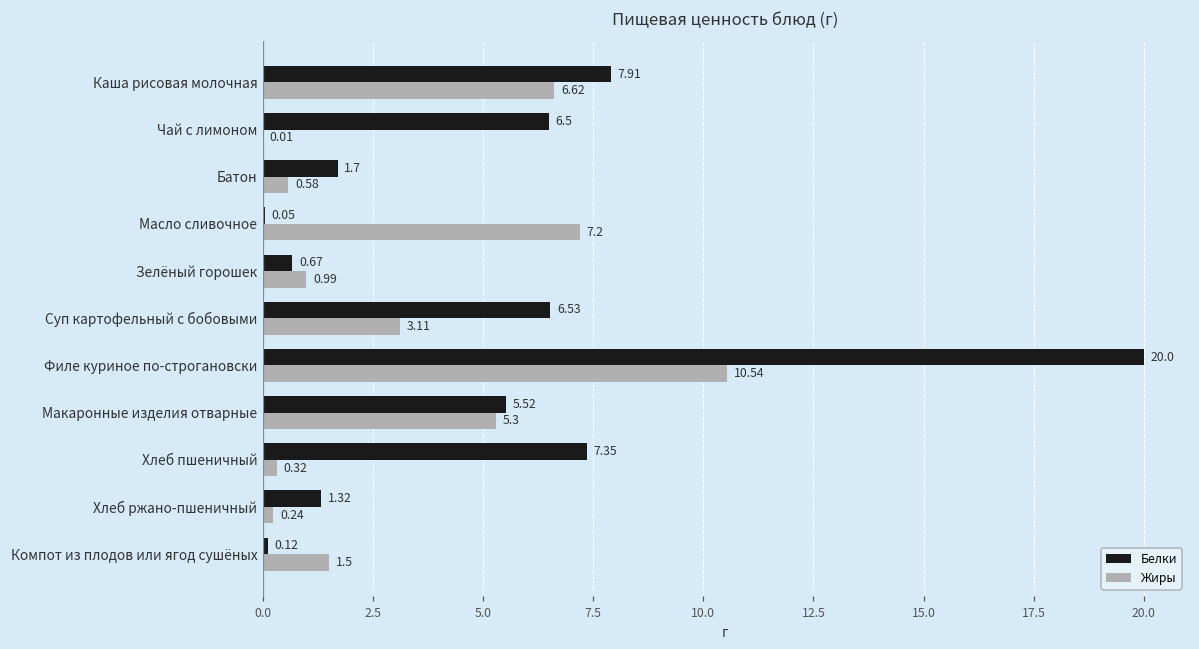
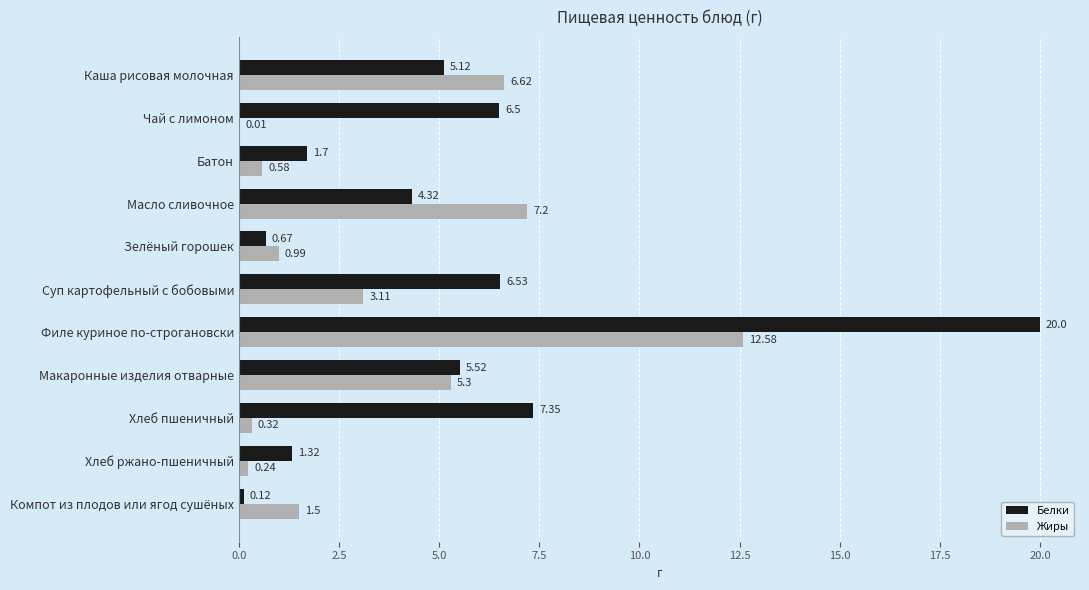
  {
    "Белки": {
-     "Каша рисовая молочная": 7.91,
+     "Каша рисовая молочная": 5.12,
      "Чай с лимоном": 6.5,
      "Батон": 1.7,
-     "Масло сливочное": 0.05,
+     "Масло сливочное": 4.32,
      "Зелёный горошек": 0.67,
      "Суп картофельный с бобовыми": 6.53,
      "Филе куриное по-строгановски": 20.0,
      "Макаронные изделия отварные": 5.52,
      "Хлеб пшеничный": 7.35,
      "Хлеб ржано-пшеничный": 1.32,
      "Компот из плодов или ягод сушёных": 0.12
    },
    "Жиры": {
      "Каша рисовая молочная": 6.62,
      "Чай с лимоном": 0.01,
      "Батон": 0.58,
      "Масло сливочное": 7.2,
      "Зелёный горошек": 0.99,
      "Суп картофельный с бобовыми": 3.11,
-     "Филе куриное по-строгановски": 10.54,
+     "Филе куриное по-строгановски": 12.58,
      "Макаронные изделия отварные": 5.3,
      "Хлеб пшеничный": 0.32,
      "Хлеб ржано-пшеничный": 0.24,
      "Компот из плодов или ягод сушёных": 1.5
    }
  }
